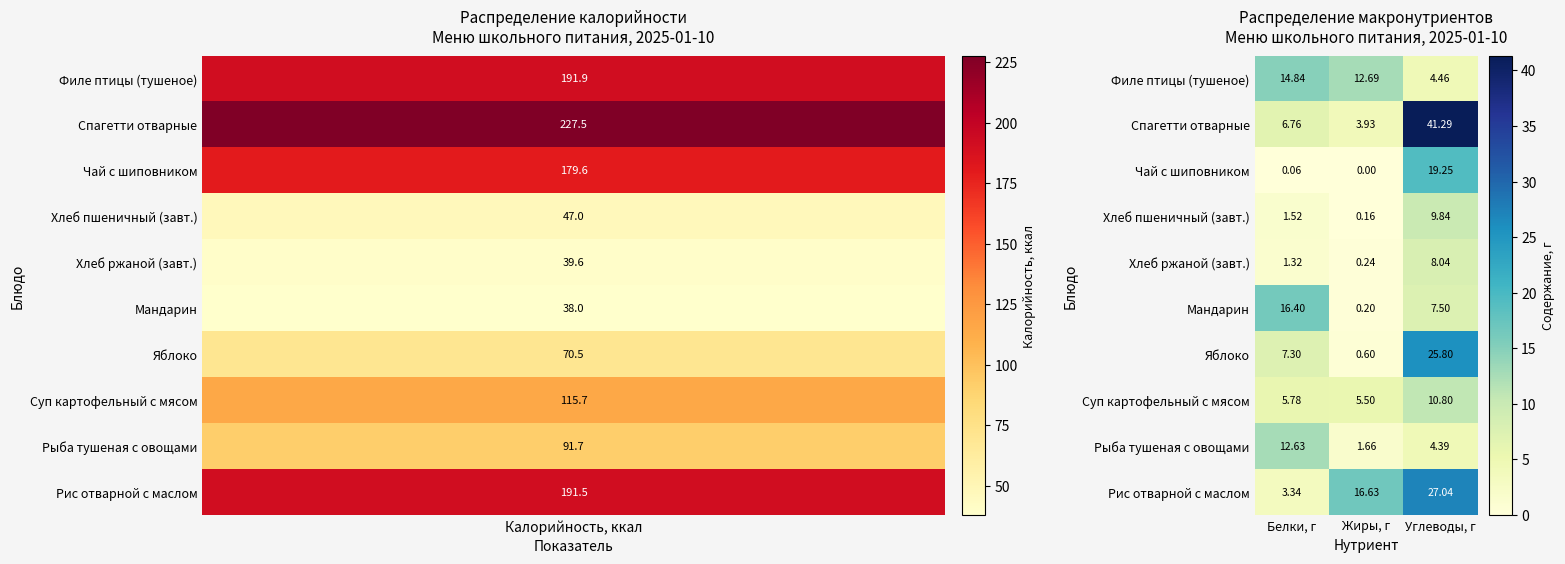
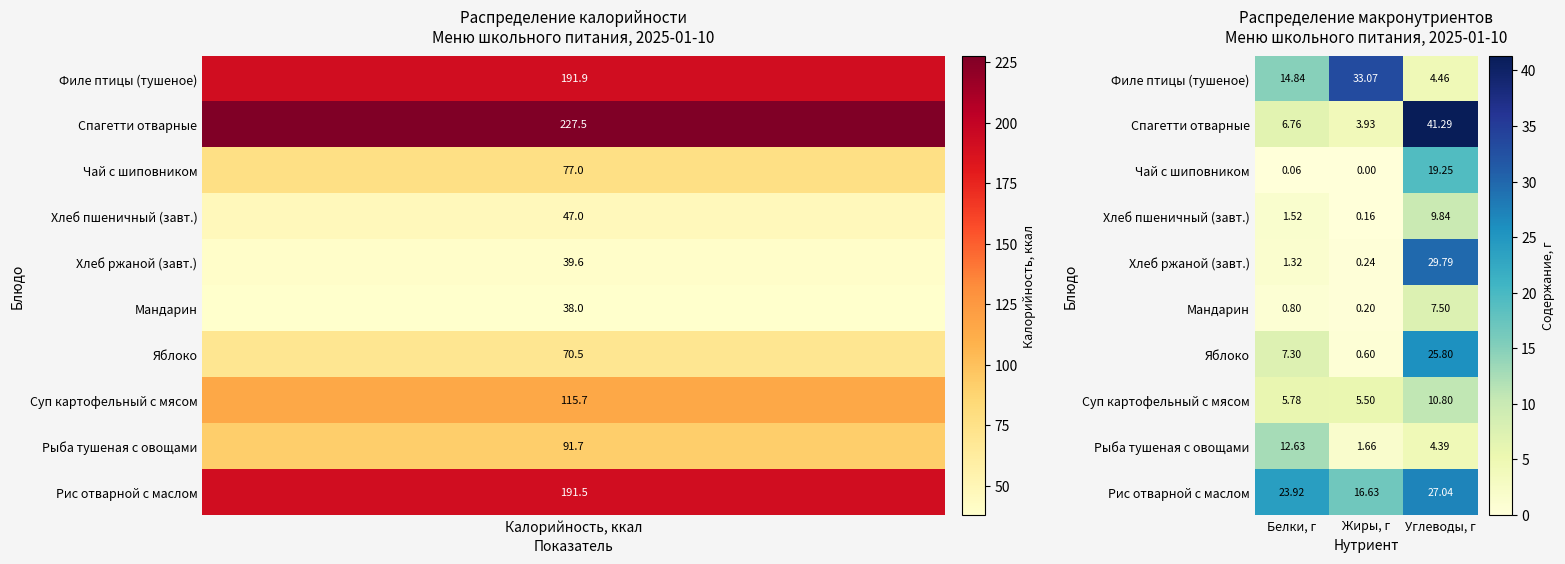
  {
    "Распределение калорийности Меню школьного питания, 2025-01-10": {
      "Филе птицы (тушеное)": {
        "Калорийность, ккал": 191.9
      },
      "Спагетти отварные": {
        "Калорийность, ккал": 227.5
      },
      "Чай с шиповником": {
-       "Калорийность, ккал": 179.6
+       "Калорийность, ккал": 77.0
      },
      "Хлеб пшеничный (завт.)": {
        "Калорийность, ккал": 47.0
      },
      "Хлеб ржаной (завт.)": {
        "Калорийность, ккал": 39.6
      },
      "Мандарин": {
        "Калорийность, ккал": 38.0
      },
      "Яблоко": {
        "Калорийность, ккал": 70.5
      },
      "Суп картофельный с мясом": {
        "Калорийность, ккал": 115.7
      },
      "Рыба тушеная с овощами": {
        "Калорийность, ккал": 91.7
      },
      "Рис отварной с маслом": {
        "Калорийность, ккал": 191.5
      }
    },
    "Распределение макронутриентов Меню школьного питания, 2025-01-10": {
      "Филе птицы (тушеное)": {
        "Белки, г": 14.84,
-       "Жиры, г": 12.69,
+       "Жиры, г": 33.07,
        "Углеводы, г": 4.46
      },
      "Спагетти отварные": {
        "Белки, г": 6.76,
        "Жиры, г": 3.93,
        "Углеводы, г": 41.29
      },
      "Чай с шиповником": {
        "Белки, г": 0.06,
        "Жиры, г": 0.00,
        "Углеводы, г": 19.25
      },
      "Хлеб пшеничный (завт.)": {
        "Белки, г": 1.52,
        "Жиры, г": 0.16,
        "Углеводы, г": 9.84
      },
      "Хлеб ржаной (завт.)": {
        "Белки, г": 1.32,
        "Жиры, г": 0.24,
-       "Углеводы, г": 8.04
+       "Углеводы, г": 29.79
      },
      "Мандарин": {
-       "Белки, г": 16.40,
+       "Белки, г": 0.80,
        "Жиры, г": 0.20,
        "Углеводы, г": 7.50
      },
      "Яблоко": {
        "Белки, г": 7.30,
        "Жиры, г": 0.60,
        "Углеводы, г": 25.80
      },
      "Суп картофельный с мясом": {
        "Белки, г": 5.78,
        "Жиры, г": 5.50,
        "Углеводы, г": 10.80
      },
      "Рыба тушеная с овощами": {
        "Белки, г": 12.63,
        "Жиры, г": 1.66,
        "Углеводы, г": 4.39
      },
      "Рис отварной с маслом": {
-       "Белки, г": 3.34,
+       "Белки, г": 23.92,
        "Жиры, г": 16.63,
        "Углеводы, г": 27.04
      }
    }
  }
